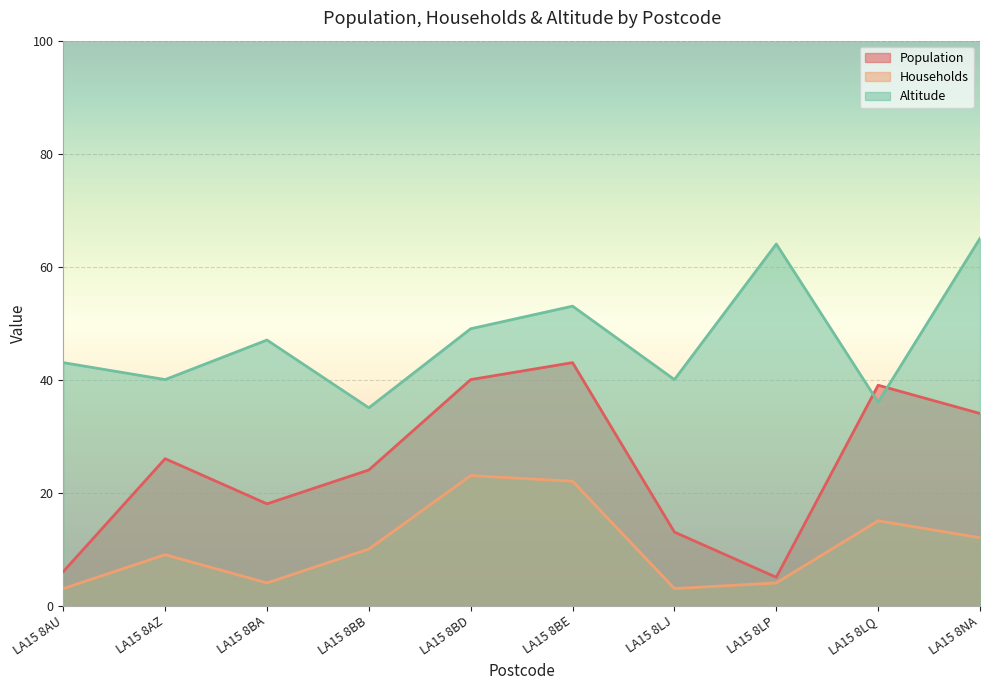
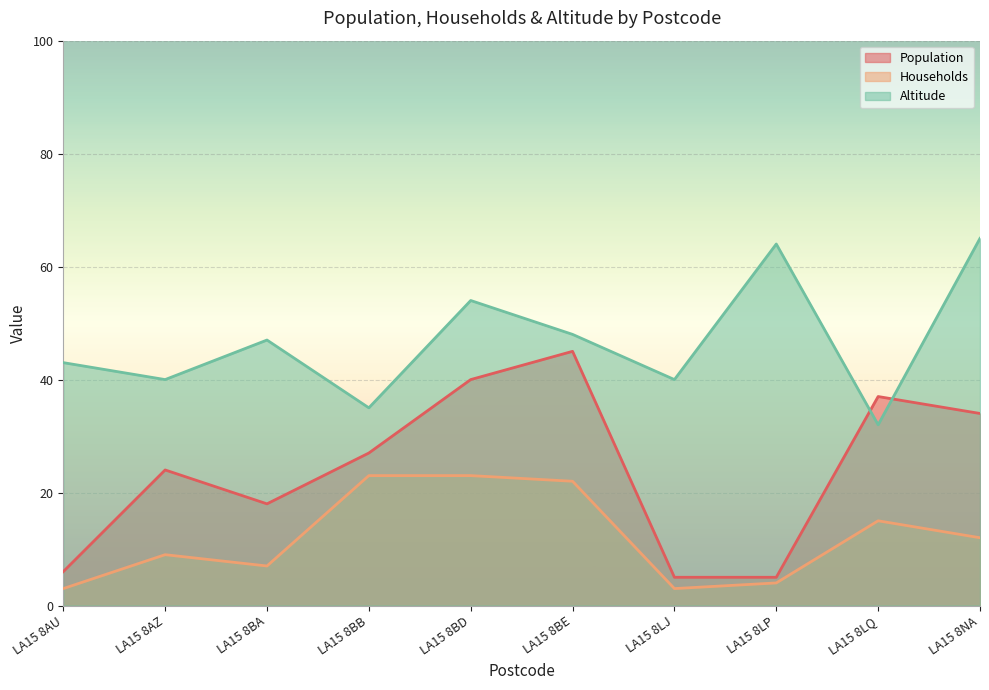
  {
    "Population": {
      "LA15 8AU": 6,
-     "LA15 8AZ": 26,
+     "LA15 8AZ": 24,
      "LA15 8BA": 18,
-     "LA15 8BB": 24,
+     "LA15 8BB": 27,
      "LA15 8BD": 40,
-     "LA15 8BE": 43,
-     "LA15 8LJ": 13,
+     "LA15 8BE": 45,
+     "LA15 8LJ": 5,
      "LA15 8LP": 5,
-     "LA15 8LQ": 39,
+     "LA15 8LQ": 37,
      "LA15 8NA": 34
    },
    "Households": {
      "LA15 8AU": 3,
      "LA15 8AZ": 9,
-     "LA15 8BA": 4,
-     "LA15 8BB": 10,
+     "LA15 8BA": 7,
+     "LA15 8BB": 23,
      "LA15 8BD": 23,
      "LA15 8BE": 22,
      "LA15 8LJ": 3,
      "LA15 8LP": 4,
      "LA15 8LQ": 15,
      "LA15 8NA": 12
    },
    "Altitude": {
      "LA15 8AU": 43,
      "LA15 8AZ": 40,
      "LA15 8BA": 47,
      "LA15 8BB": 35,
-     "LA15 8BD": 49,
-     "LA15 8BE": 53,
+     "LA15 8BD": 54,
+     "LA15 8BE": 48,
      "LA15 8LJ": 40,
      "LA15 8LP": 64,
-     "LA15 8LQ": 36,
+     "LA15 8LQ": 32,
      "LA15 8NA": 65
    }
  }
